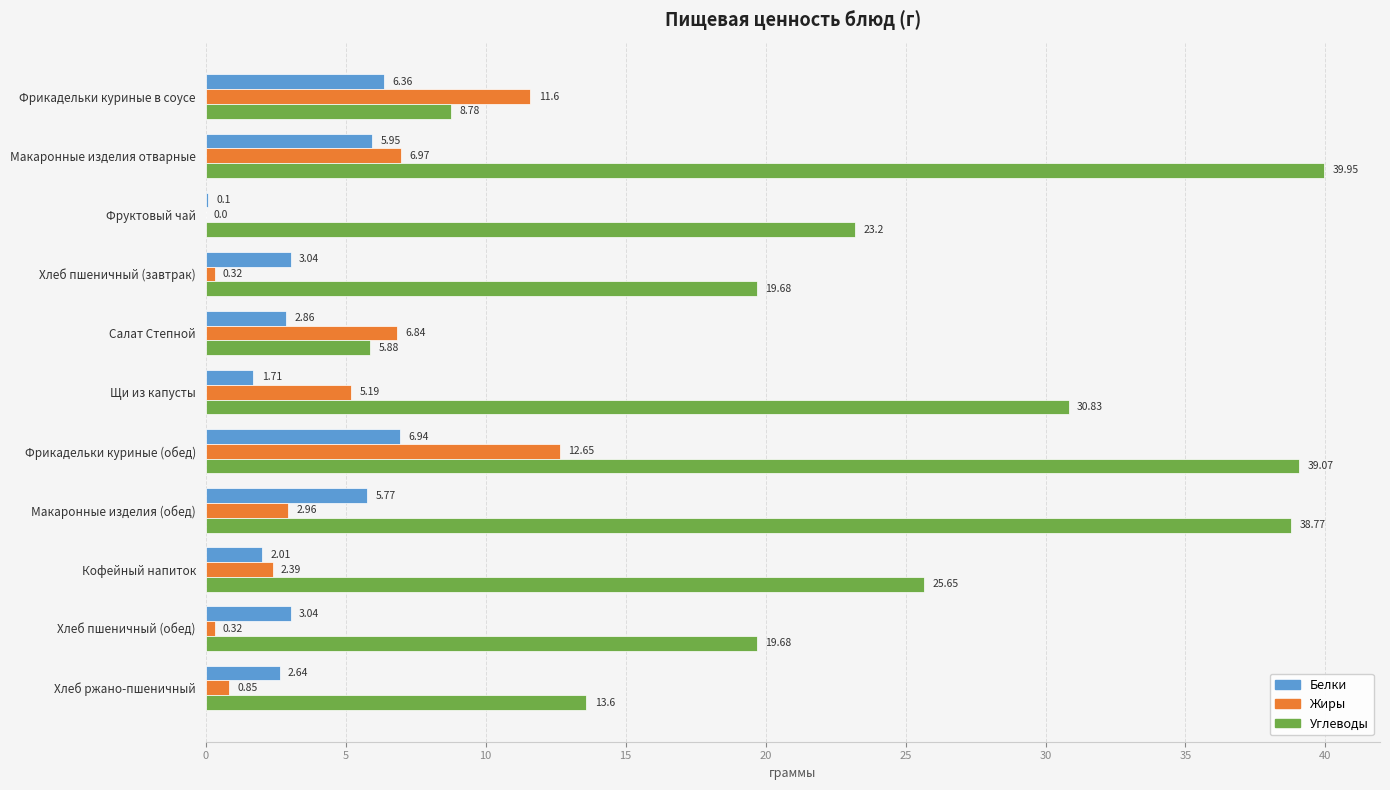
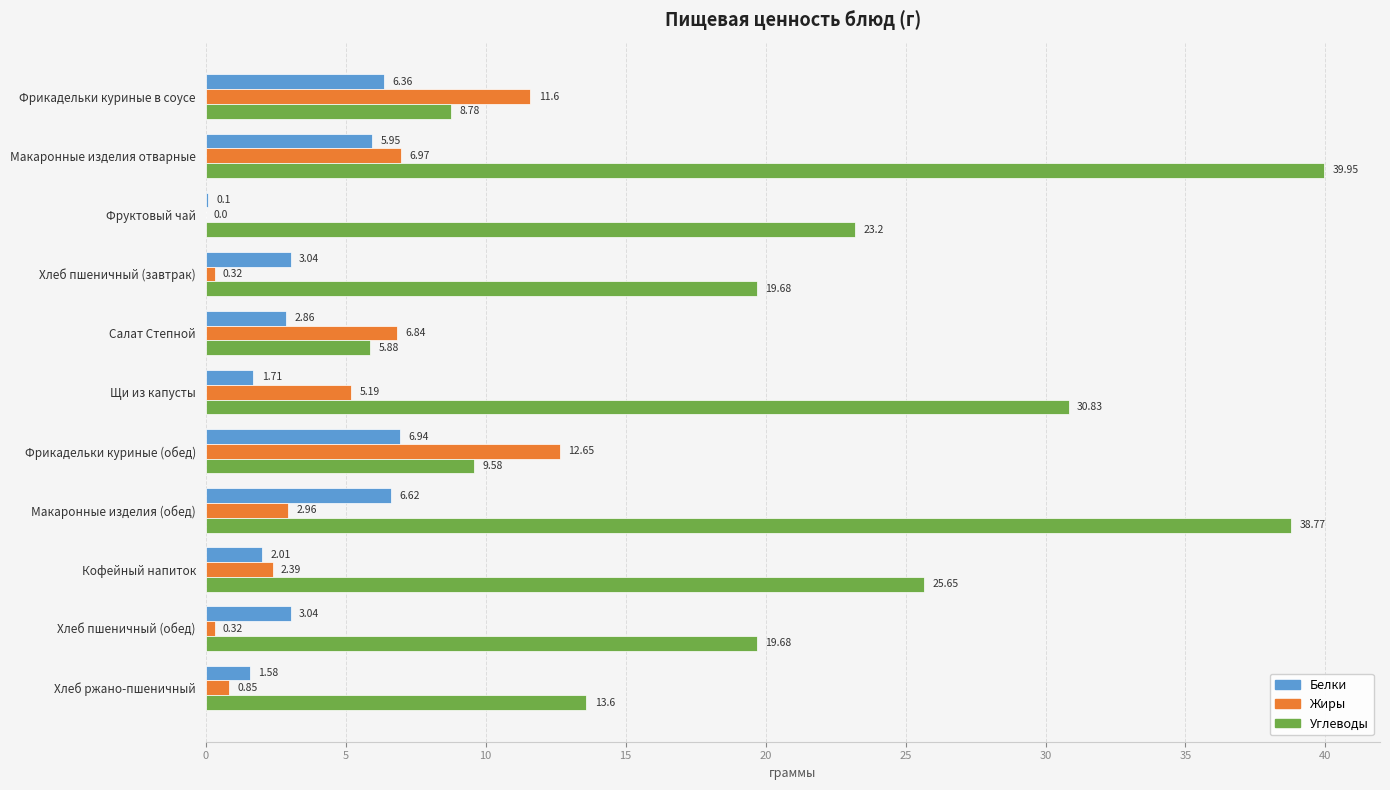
  {
    "Белки": {
      "Фрикадельки куриные в соусе": 6.36,
      "Макаронные изделия отварные": 5.95,
      "Фруктовый чай": 0.1,
      "Хлеб пшеничный (завтрак)": 3.04,
      "Салат Степной": 2.86,
      "Щи из капусты": 1.71,
      "Фрикадельки куриные (обед)": 6.94,
-     "Макаронные изделия (обед)": 5.77,
+     "Макаронные изделия (обед)": 6.62,
      "Кофейный напиток": 2.01,
      "Хлеб пшеничный (обед)": 3.04,
-     "Хлеб ржано-пшеничный": 2.64
+     "Хлеб ржано-пшеничный": 1.58
    },
    "Жиры": {
      "Фрикадельки куриные в соусе": 11.6,
      "Макаронные изделия отварные": 6.97,
      "Фруктовый чай": 0.0,
      "Хлеб пшеничный (завтрак)": 0.32,
      "Салат Степной": 6.84,
      "Щи из капусты": 5.19,
      "Фрикадельки куриные (обед)": 12.65,
      "Макаронные изделия (обед)": 2.96,
      "Кофейный напиток": 2.39,
      "Хлеб пшеничный (обед)": 0.32,
      "Хлеб ржано-пшеничный": 0.85
    },
    "Углеводы": {
      "Фрикадельки куриные в соусе": 8.78,
      "Макаронные изделия отварные": 39.95,
      "Фруктовый чай": 23.2,
      "Хлеб пшеничный (завтрак)": 19.68,
      "Салат Степной": 5.88,
      "Щи из капусты": 30.83,
-     "Фрикадельки куриные (обед)": 39.07,
+     "Фрикадельки куриные (обед)": 9.58,
      "Макаронные изделия (обед)": 38.77,
      "Кофейный напиток": 25.65,
      "Хлеб пшеничный (обед)": 19.68,
      "Хлеб ржано-пшеничный": 13.6
    }
  }
